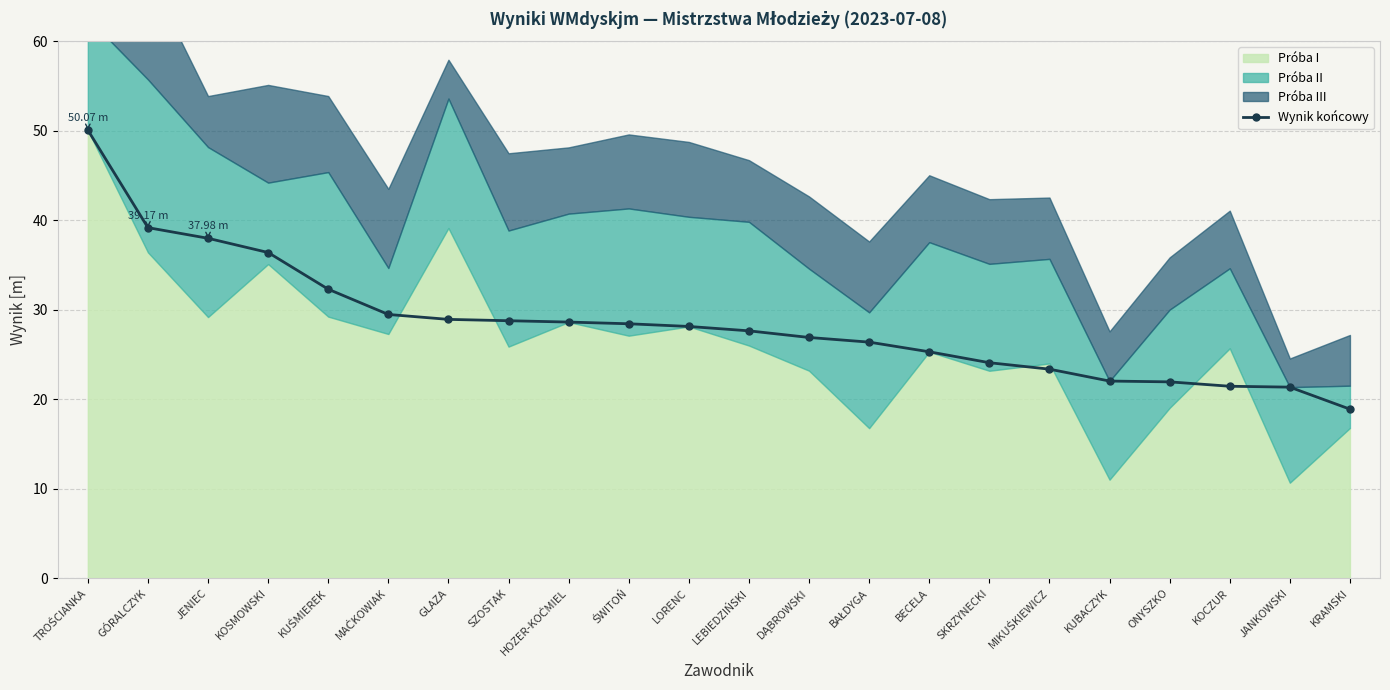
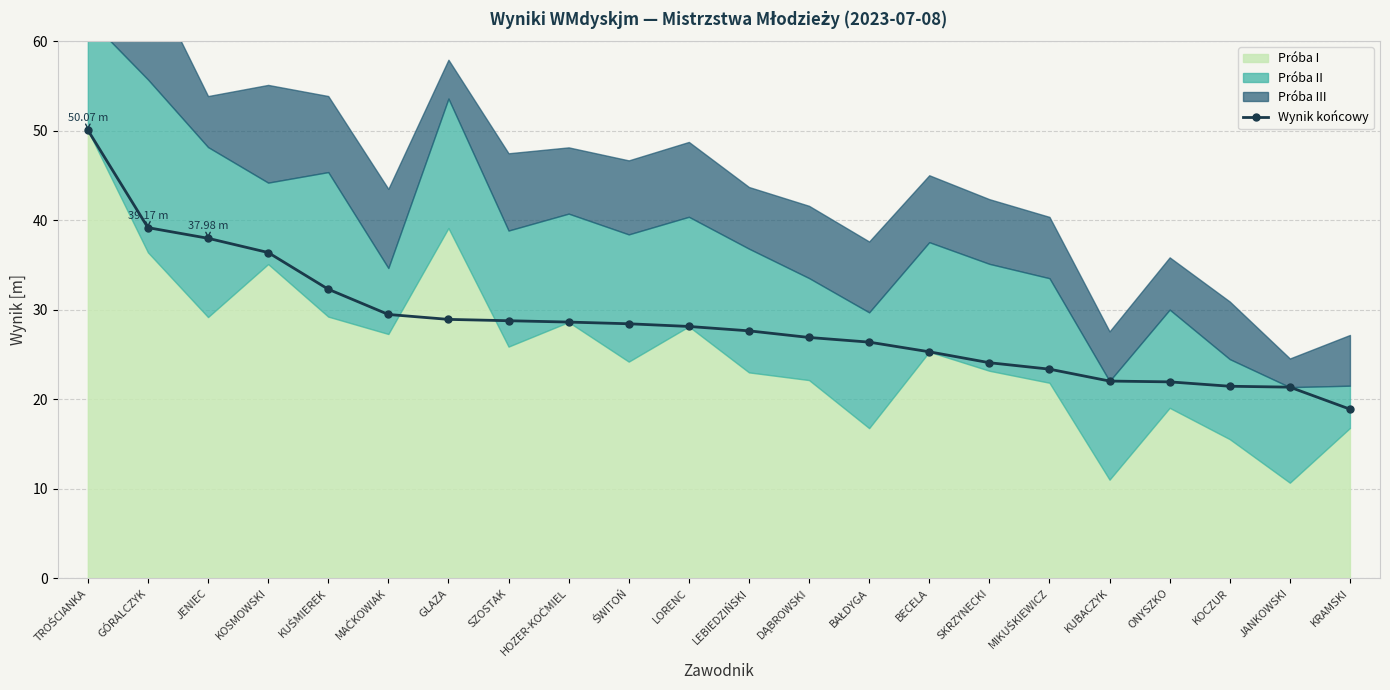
  {
    "Próba I": {
      "GÓRALCZYK": 36,
      "JENIEC": 29,
      "KOSMOWSKI": 35,
      "KUŚMIEREK": 29,
      "MAĆKOWIAK": 27,
      "GLAZA": 39,
      "SZOSTAK": 26,
-     "ŚWITOŃ": 27,
-     "LEBIEDZIŃSKI": 26,
-     "DĄBROWSKI": 23,
+     "ŚWITOŃ": 24,
+     "LEBIEDZIŃSKI": 23,
+     "DĄBROWSKI": 22,
      "BAŁDYGA": 17,
      "SKRZYNECKI": 23,
-     "MIKUŚKIEWICZ": 24,
+     "MIKUŚKIEWICZ": 22,
      "KUBACZYK": 11,
      "ONYSZKO": 19,
-     "KOCZUR": 26,
+     "KOCZUR": 16,
      "JANKOWSKI": 11,
      "KRAMSKI": 17
    },
    "Próba II": {
      "GÓRALCZYK": 19,
      "JENIEC": 19,
      "KOSMOWSKI": 9,
      "KUŚMIEREK": 16,
      "MAĆKOWIAK": 7,
      "GLAZA": 14,
      "SZOSTAK": 13,
      "HOZER-KOĆMIEL": 12,
      "ŚWITOŃ": 14,
      "LORENC": 12,
      "LEBIEDZIŃSKI": 14,
      "DĄBROWSKI": 11,
      "BAŁDYGA": 13,
      "BECELA": 12,
      "SKRZYNECKI": 12,
      "MIKUŚKIEWICZ": 12,
      "ONYSZKO": 11,
      "KOCZUR": 9,
      "KRAMSKI": 5
    }
  }
